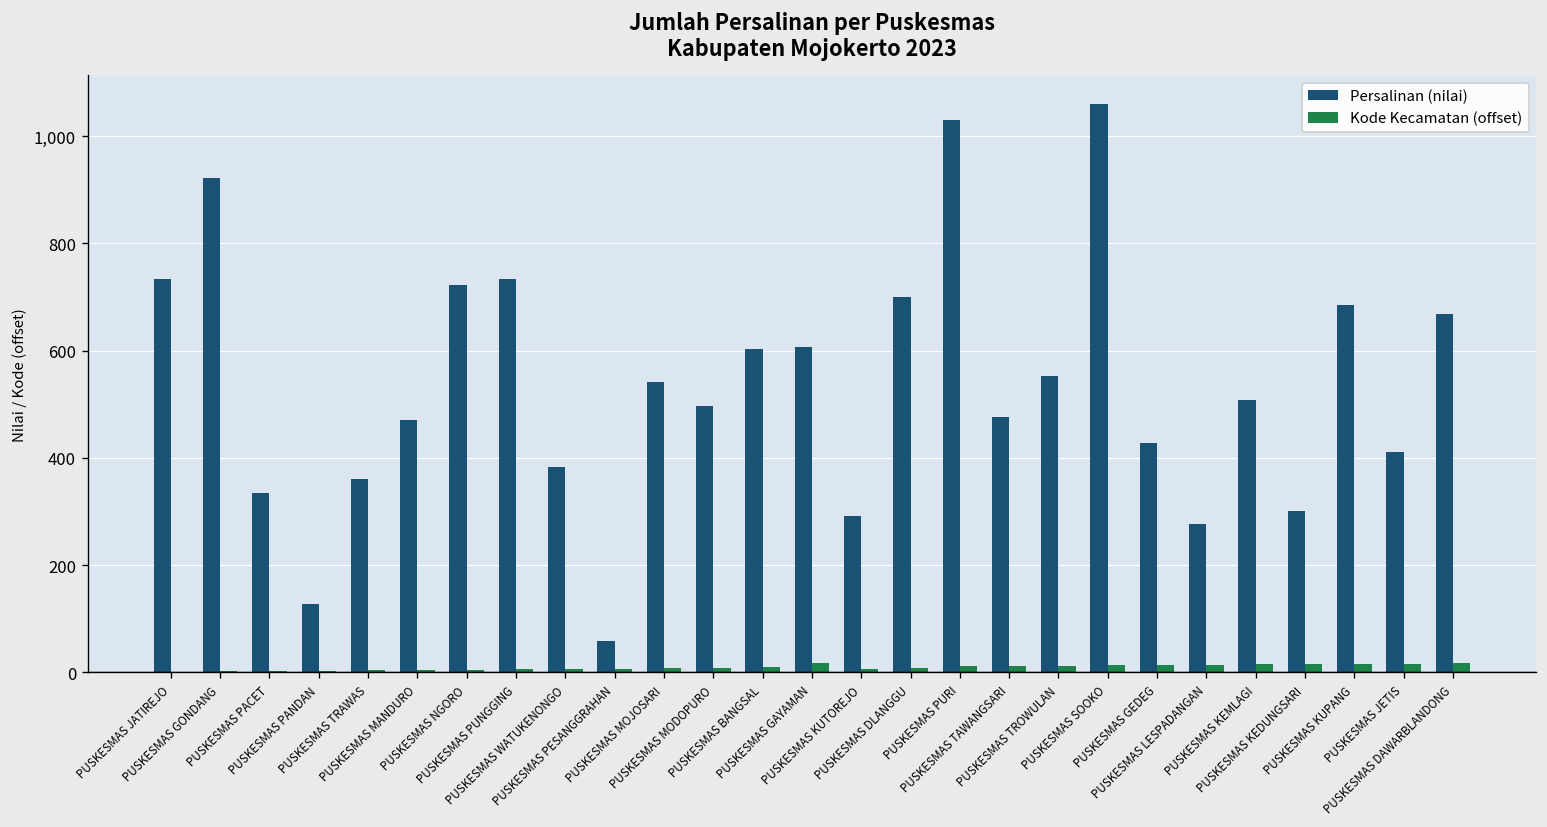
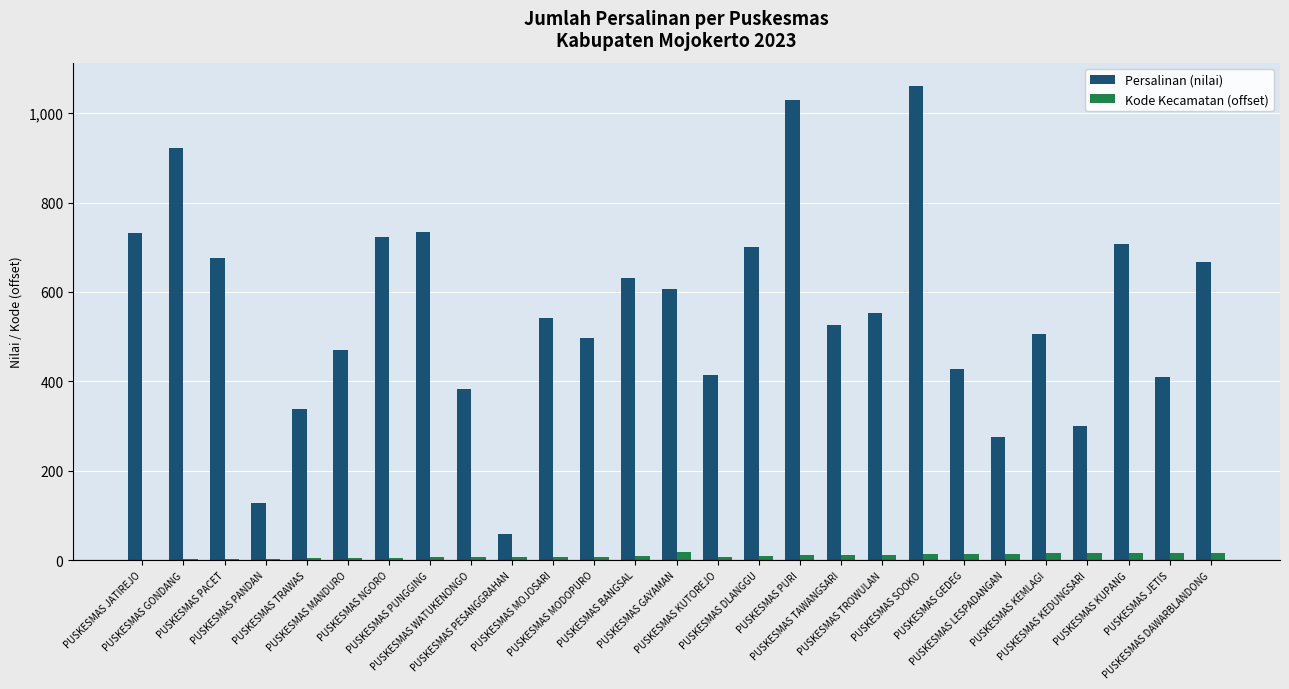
  {
    "Persalinan (nilai)": {
      "PUSKESMAS JATIREJO": "730",
      "PUSKESMAS GONDANG": "920",
-     "PUSKESMAS PACET": "330",
+     "PUSKESMAS PACET": "680",
      "PUSKESMAS PANDAN": "130",
-     "PUSKESMAS TRAWAS": "360",
+     "PUSKESMAS TRAWAS": "340",
      "PUSKESMAS MANDURO": "470",
      "PUSKESMAS NGORO": "720",
      "PUSKESMAS PUNGGING": "730",
      "PUSKESMAS WATUKENONGO": "380",
      "PUSKESMAS PESANGGRAHAN": "60",
      "PUSKESMAS MOJOSARI": "540",
      "PUSKESMAS MODOPURO": "500",
-     "PUSKESMAS BANGSAL": "600",
+     "PUSKESMAS BANGSAL": "630",
      "PUSKESMAS GAYAMAN": "610",
-     "PUSKESMAS KUTOREJO": "290",
+     "PUSKESMAS KUTOREJO": "420",
      "PUSKESMAS DLANGGU": "700",
      "PUSKESMAS PURI": "1,030",
-     "PUSKESMAS TAWANGSARI": "480",
+     "PUSKESMAS TAWANGSARI": "530",
      "PUSKESMAS TROWULAN": "550",
      "PUSKESMAS SOOKO": "1,060",
      "PUSKESMAS GEDEG": "430",
      "PUSKESMAS LESPADANGAN": "280",
      "PUSKESMAS KEMLAGI": "510",
      "PUSKESMAS KEDUNGSARI": "300",
-     "PUSKESMAS KUPANG": "680",
+     "PUSKESMAS KUPANG": "710",
      "PUSKESMAS JETIS": "410",
      "PUSKESMAS DAWARBLANDONG": "670"
    },
    "Kode Kecamatan (offset)": {
      "PUSKESMAS PUNGGING": "10",
      "PUSKESMAS WATUKENONGO": "10",
      "PUSKESMAS PESANGGRAHAN": "10",
      "PUSKESMAS MOJOSARI": "10",
      "PUSKESMAS MODOPURO": "10",
      "PUSKESMAS BANGSAL": "10",
      "PUSKESMAS GAYAMAN": "20",
      "PUSKESMAS KUTOREJO": "10",
      "PUSKESMAS DLANGGU": "10",
      "PUSKESMAS PURI": "10",
      "PUSKESMAS TAWANGSARI": "10",
      "PUSKESMAS TROWULAN": "10",
      "PUSKESMAS SOOKO": "10",
      "PUSKESMAS GEDEG": "10",
      "PUSKESMAS LESPADANGAN": "10",
      "PUSKESMAS KEMLAGI": "20",
      "PUSKESMAS KEDUNGSARI": "20",
      "PUSKESMAS KUPANG": "20",
      "PUSKESMAS JETIS": "20",
      "PUSKESMAS DAWARBLANDONG": "20"
    }
  }
